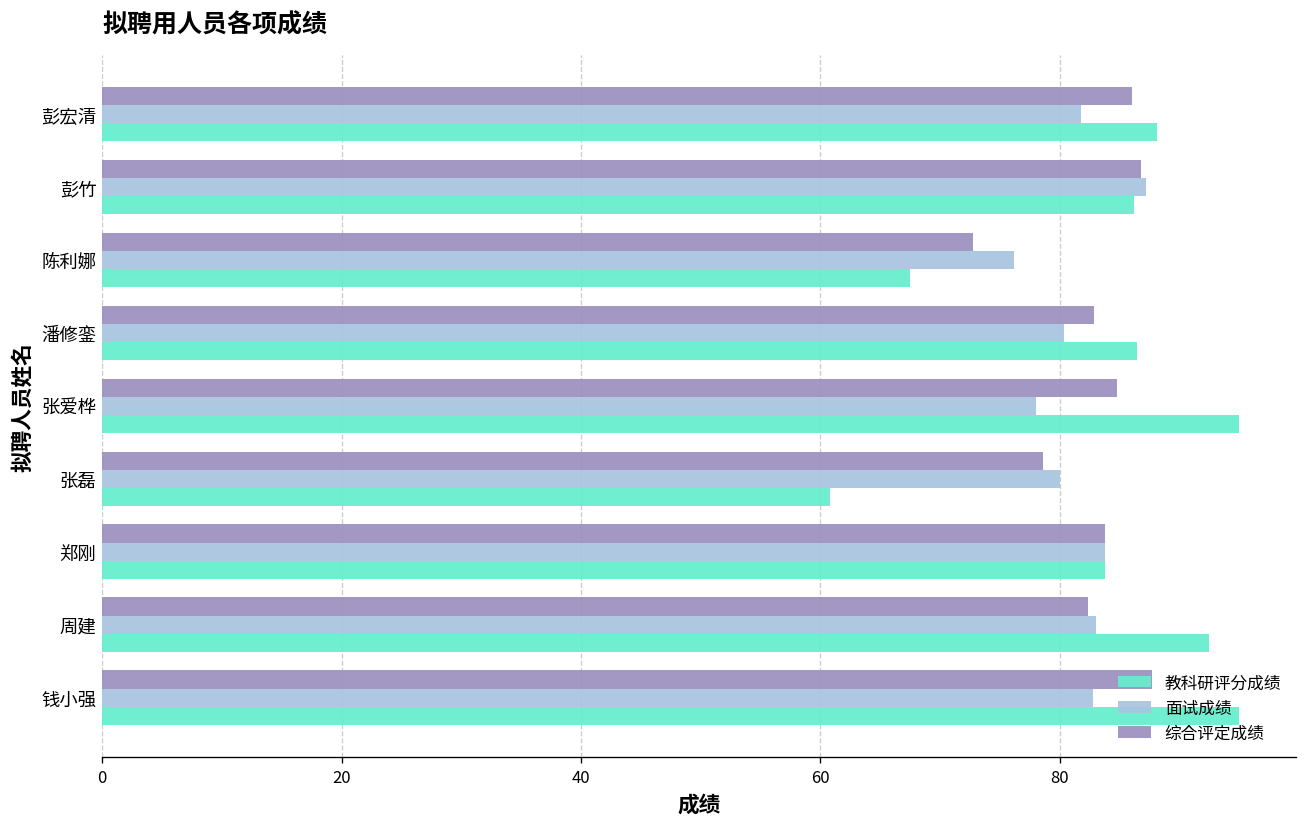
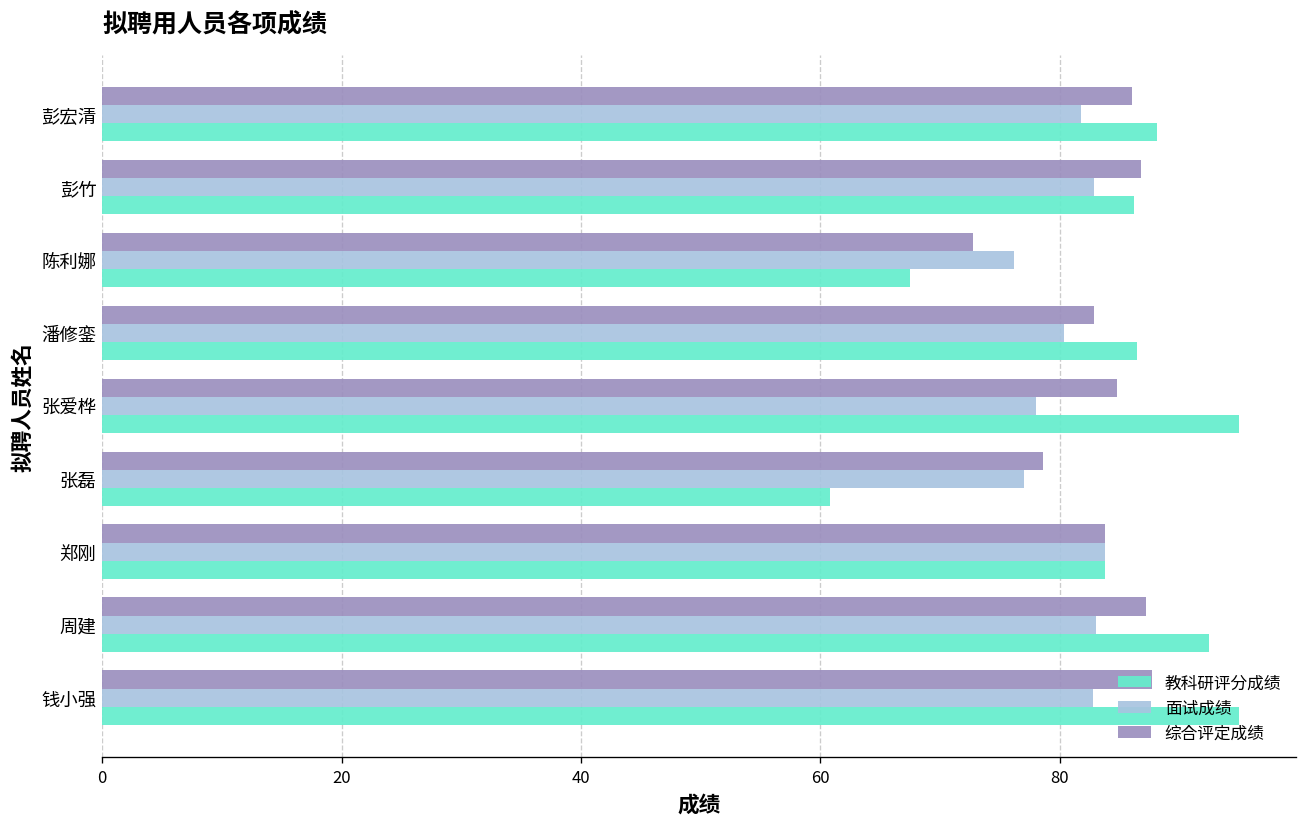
  {
    "教科研评分成绩": {
      "彭宏清": 88,
      "彭竹": 86,
      "陈利娜": 68,
      "潘修銮": 87,
      "张爱桦": 95,
      "张磊": 61,
      "郑刚": 84,
      "周建": 93,
      "钱小强": 95
    },
    "面试成绩": {
      "彭宏清": 82,
-     "彭竹": 87,
+     "彭竹": 83,
      "陈利娜": 76,
      "潘修銮": 80,
      "张爱桦": 78,
-     "张磊": 80,
+     "张磊": 77,
      "郑刚": 84,
      "周建": 83,
      "钱小强": 83
    },
    "综合评定成绩": {
      "彭宏清": 86,
      "彭竹": 87,
      "陈利娜": 73,
      "潘修銮": 83,
      "张爱桦": 85,
      "张磊": 79,
      "郑刚": 84,
-     "周建": 82,
+     "周建": 87,
      "钱小强": 88
    }
  }
